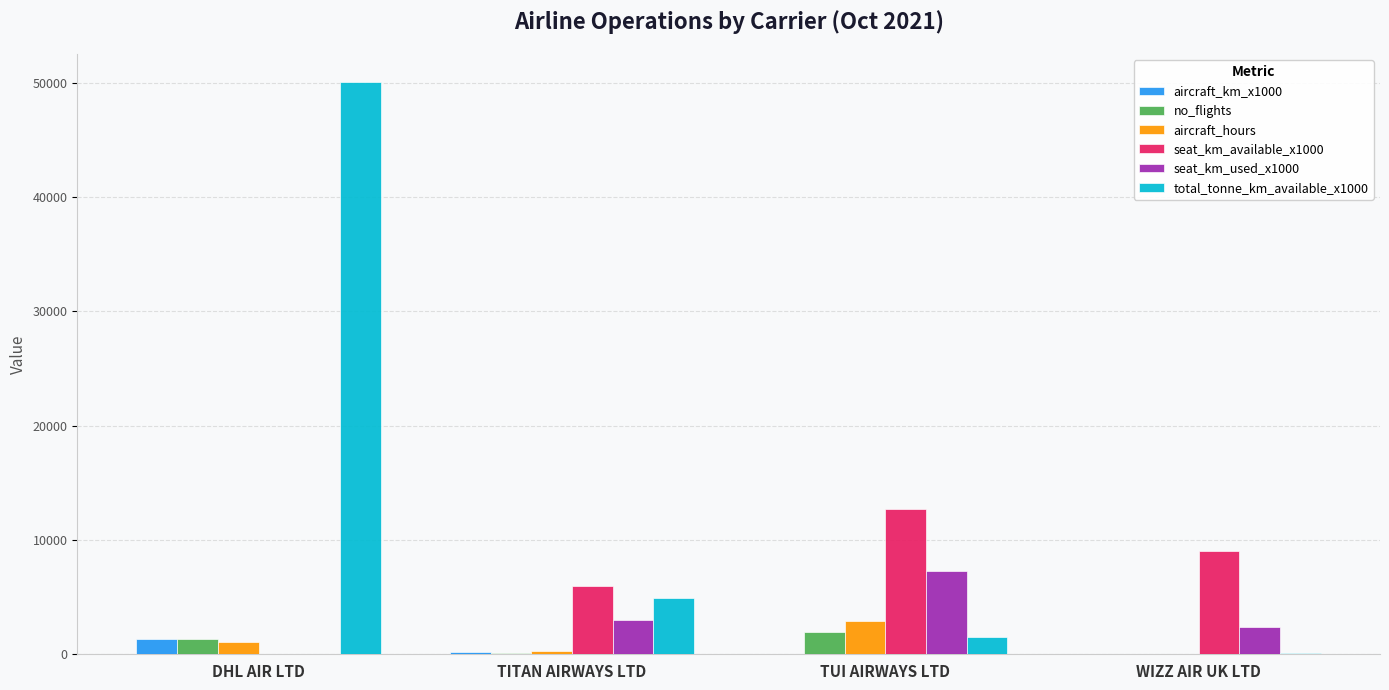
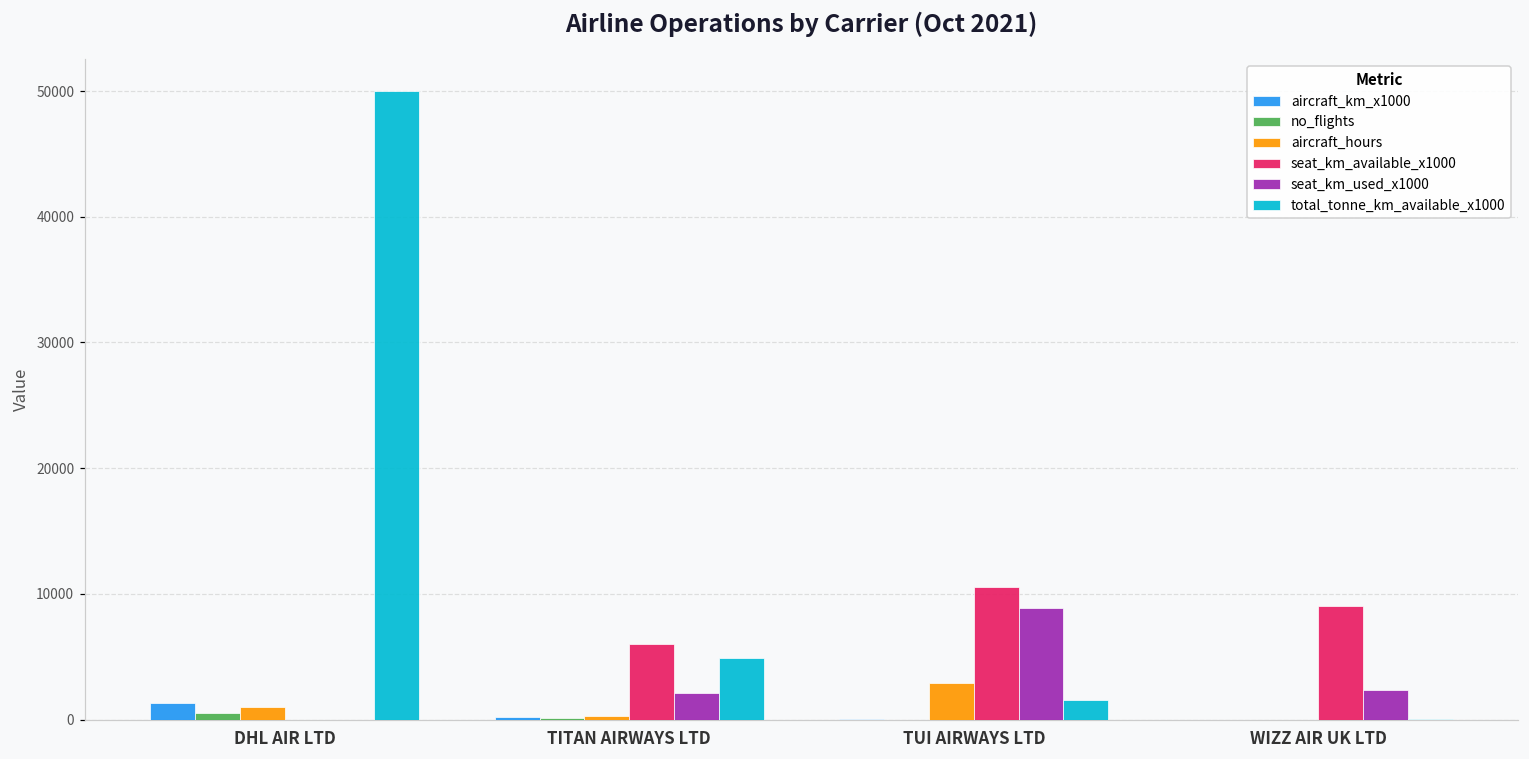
  {
    "no_flights": {
-     "DHL AIR LTD": 1400,
-     "TUI AIRWAYS LTD": 2000
+     "DHL AIR LTD": 500,
+     "TUI AIRWAYS LTD": 0
    },
    "aircraft_hours": {
      "DHL AIR LTD": 1000,
      "TITAN AIRWAYS LTD": 300,
      "TUI AIRWAYS LTD": 3000
    },
    "seat_km_available_x1000": {
      "DHL AIR LTD": 0,
      "TITAN AIRWAYS LTD": 6000,
-     "TUI AIRWAYS LTD": 12700,
+     "TUI AIRWAYS LTD": 10600,
      "WIZZ AIR UK LTD": 9000
    },
    "seat_km_used_x1000": {
      "DHL AIR LTD": 0,
-     "TITAN AIRWAYS LTD": 3000,
-     "TUI AIRWAYS LTD": 7300,
+     "TITAN AIRWAYS LTD": 2100,
+     "TUI AIRWAYS LTD": 8900,
      "WIZZ AIR UK LTD": 2400
    }
  }
